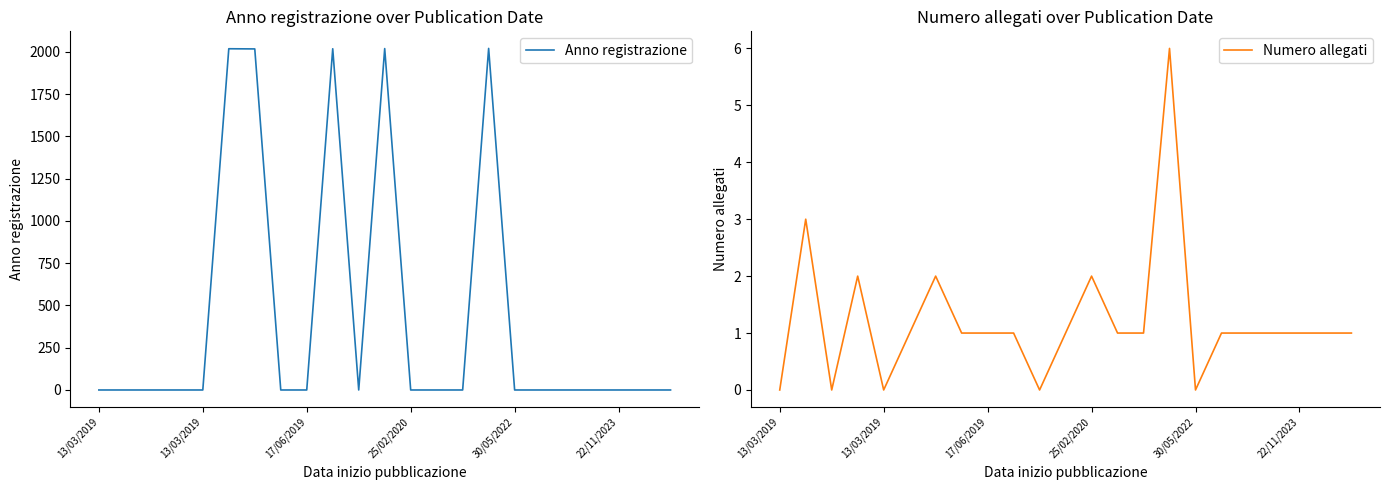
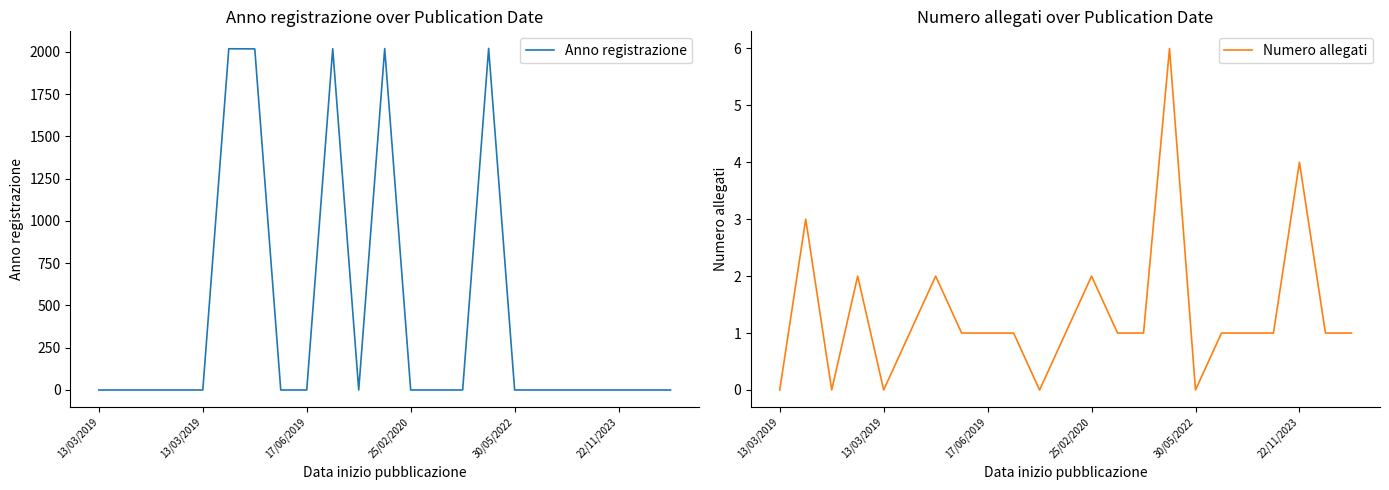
  {
    "Anno registrazione over Publication Date": {
      "17/06/2019": 0,
      "25/02/2020": 0,
      "30/05/2022": 0,
      "22/11/2023": 0
    },
    "Numero allegati over Publication Date": {
      "17/06/2019": 1,
      "25/02/2020": 2,
      "30/05/2022": 0,
-     "22/11/2023": 1
+     "22/11/2023": 4
    }
  }
